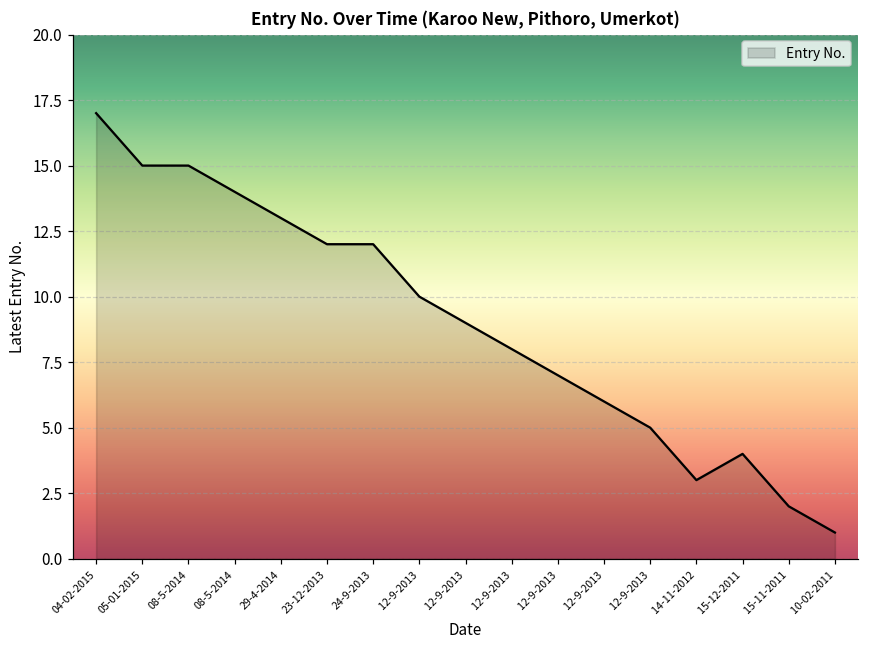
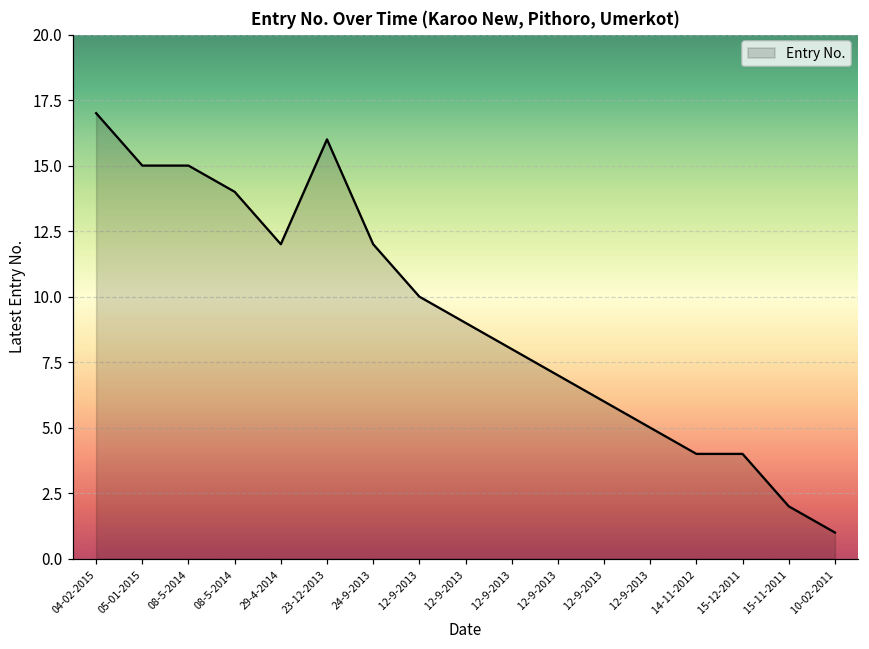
  {
    "04-02-2015": 17,
    "05-01-2015": 15,
-   "29-4-2014": 13,
-   "23-12-2013": 12,
+   "29-4-2014": 12,
+   "23-12-2013": 16,
    "24-9-2013": 12,
-   "14-11-2012": 3,
+   "14-11-2012": 4,
    "15-12-2011": 4,
    "15-11-2011": 2,
    "10-02-2011": 1
  }
